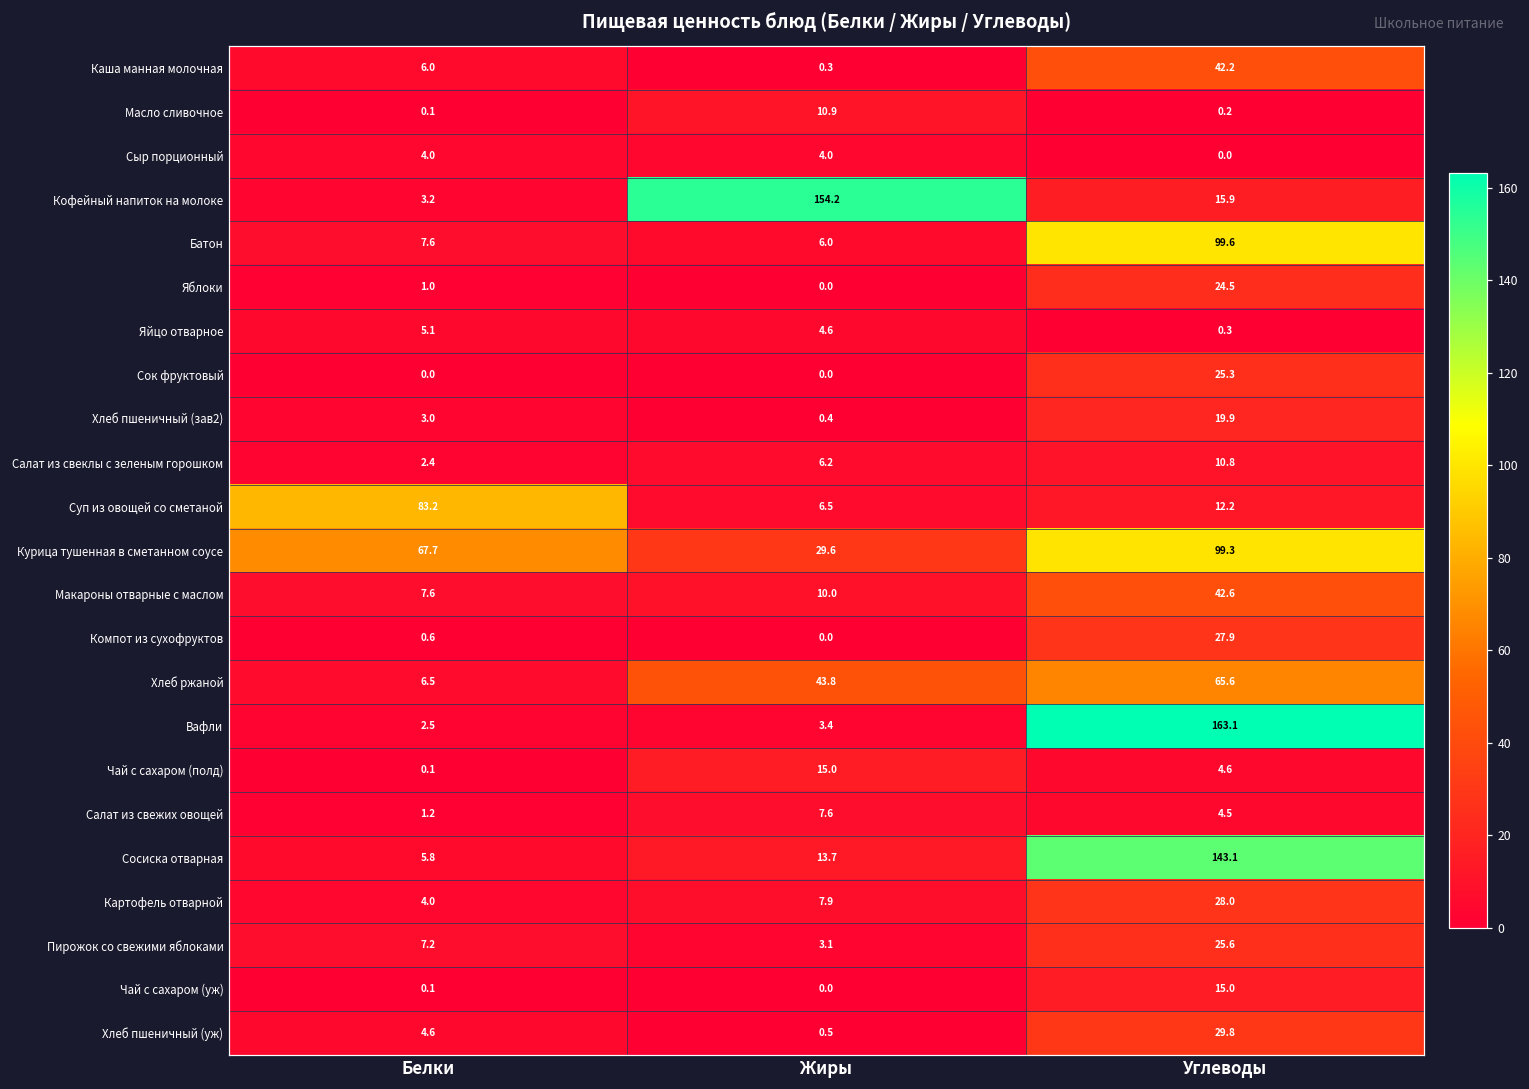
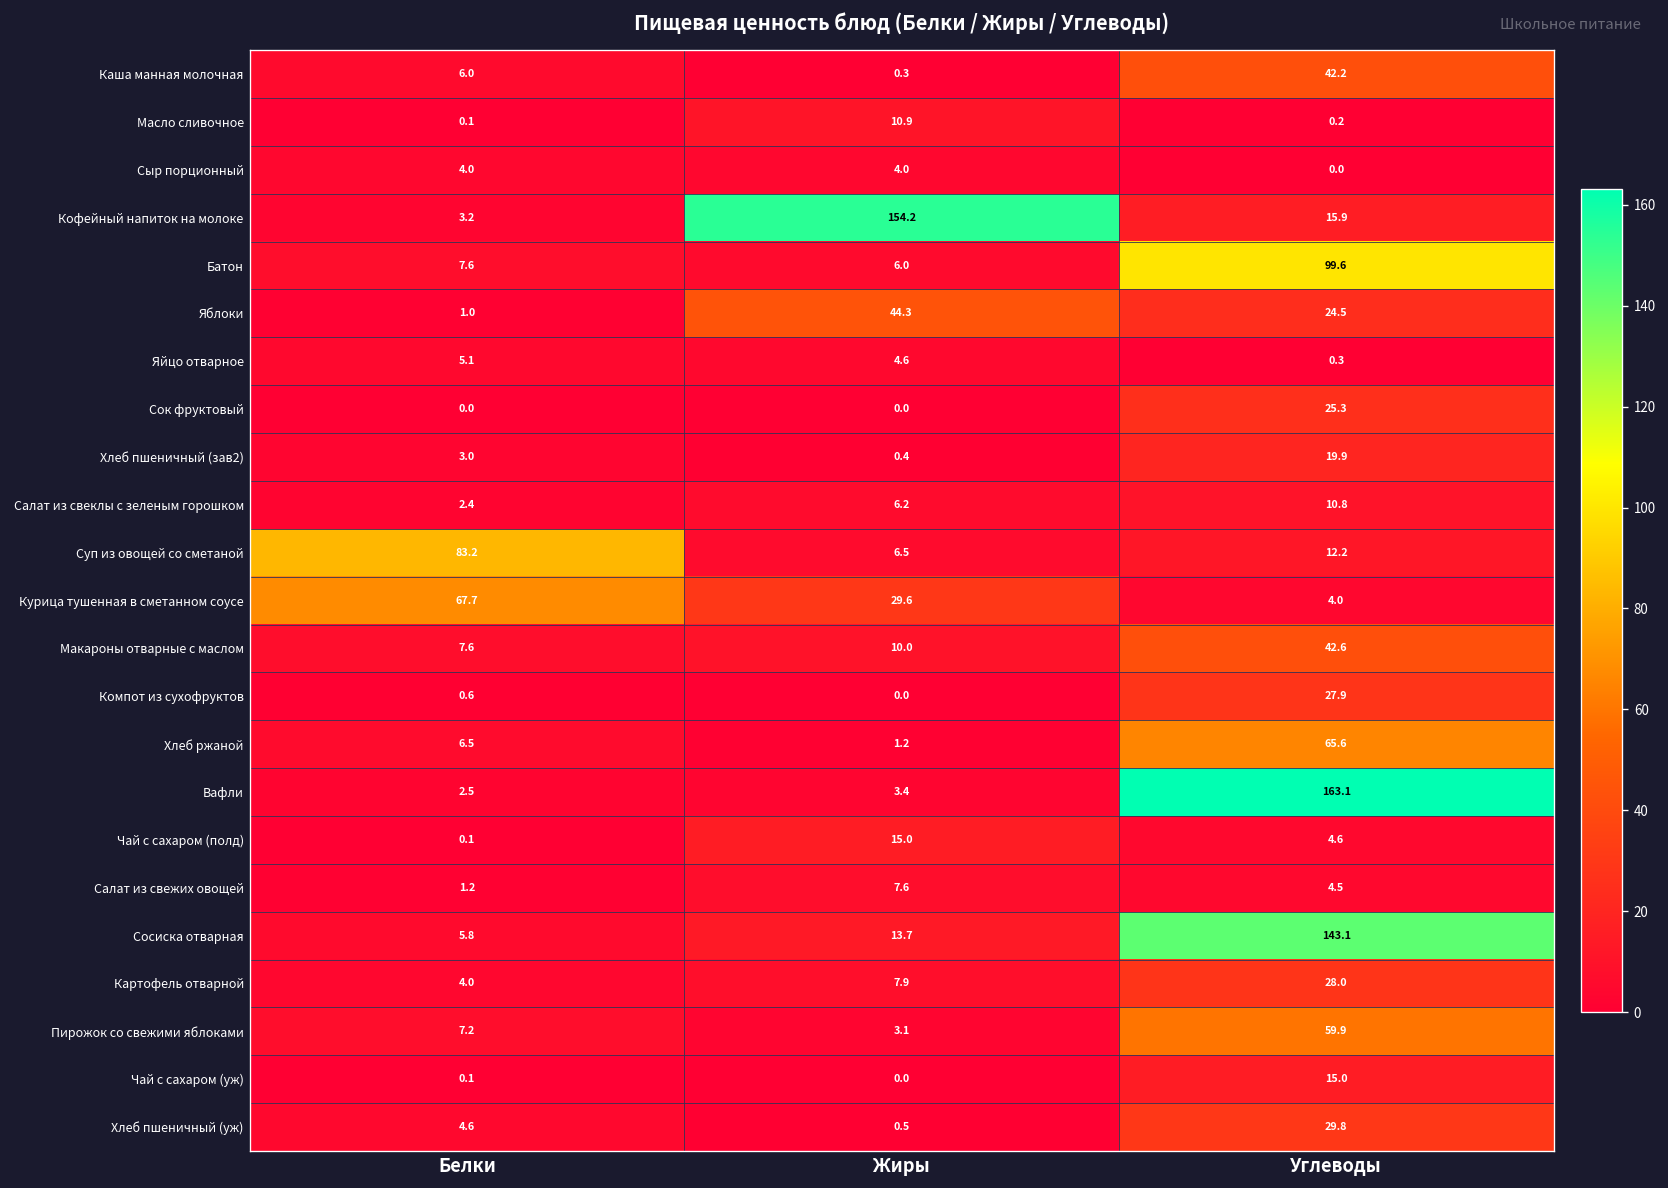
  {
    "Каша манная молочная": {
      "Белки": 6.0,
      "Жиры": 0.3,
      "Углеводы": 42.2
    },
    "Масло сливочное": {
      "Белки": 0.1,
      "Жиры": 10.9,
      "Углеводы": 0.2
    },
    "Сыр порционный": {
      "Белки": 4.0,
      "Жиры": 4.0,
      "Углеводы": 0.0
    },
    "Кофейный напиток на молоке": {
      "Белки": 3.2,
      "Жиры": 154.2,
      "Углеводы": 15.9
    },
    "Батон": {
      "Белки": 7.6,
      "Жиры": 6.0,
      "Углеводы": 99.6
    },
    "Яблоки": {
      "Белки": 1.0,
-     "Жиры": 0.0,
+     "Жиры": 44.3,
      "Углеводы": 24.5
    },
    "Яйцо отварное": {
      "Белки": 5.1,
      "Жиры": 4.6,
      "Углеводы": 0.3
    },
    "Сок фруктовый": {
      "Белки": 0.0,
      "Жиры": 0.0,
      "Углеводы": 25.3
    },
    "Хлеб пшеничный (зав2)": {
      "Белки": 3.0,
      "Жиры": 0.4,
      "Углеводы": 19.9
    },
    "Салат из свеклы с зеленым горошком": {
      "Белки": 2.4,
      "Жиры": 6.2,
      "Углеводы": 10.8
    },
    "Суп из овощей со сметаной": {
      "Белки": 83.2,
      "Жиры": 6.5,
      "Углеводы": 12.2
    },
    "Курица тушенная в сметанном соусе": {
      "Белки": 67.7,
      "Жиры": 29.6,
-     "Углеводы": 99.3
+     "Углеводы": 4.0
    },
    "Макароны отварные с маслом": {
      "Белки": 7.6,
      "Жиры": 10.0,
      "Углеводы": 42.6
    },
    "Компот из сухофруктов": {
      "Белки": 0.6,
      "Жиры": 0.0,
      "Углеводы": 27.9
    },
    "Хлеб ржаной": {
      "Белки": 6.5,
-     "Жиры": 43.8,
+     "Жиры": 1.2,
      "Углеводы": 65.6
    },
    "Вафли": {
      "Белки": 2.5,
      "Жиры": 3.4,
      "Углеводы": 163.1
    },
    "Чай с сахаром (полд)": {
      "Белки": 0.1,
      "Жиры": 15.0,
      "Углеводы": 4.6
    },
    "Салат из свежих овощей": {
      "Белки": 1.2,
      "Жиры": 7.6,
      "Углеводы": 4.5
    },
    "Сосиска отварная": {
      "Белки": 5.8,
      "Жиры": 13.7,
      "Углеводы": 143.1
    },
    "Картофель отварной": {
      "Белки": 4.0,
      "Жиры": 7.9,
      "Углеводы": 28.0
    },
    "Пирожок со свежими яблоками": {
      "Белки": 7.2,
      "Жиры": 3.1,
-     "Углеводы": 25.6
+     "Углеводы": 59.9
    },
    "Чай с сахаром (уж)": {
      "Белки": 0.1,
      "Жиры": 0.0,
      "Углеводы": 15.0
    },
    "Хлеб пшеничный (уж)": {
      "Белки": 4.6,
      "Жиры": 0.5,
      "Углеводы": 29.8
    }
  }
